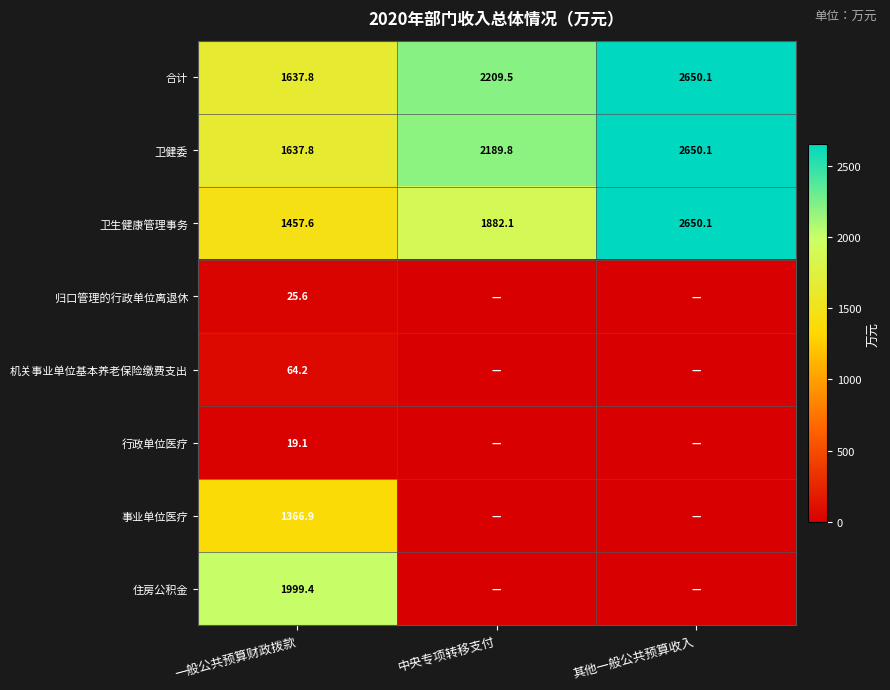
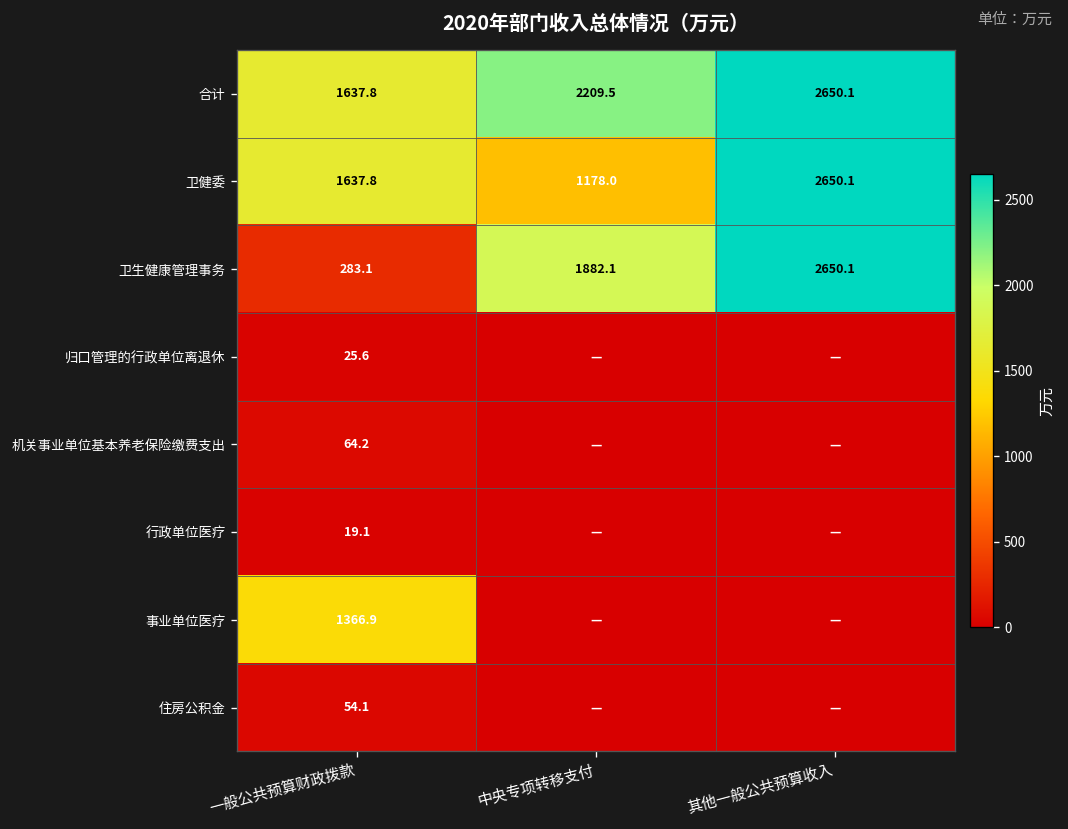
  {
    "合计": {
      "一般公共预算财政拨款": 1637.8,
      "中央专项转移支付": 2209.5,
      "其他一般公共预算收入": 2650.1
    },
    "卫健委": {
      "一般公共预算财政拨款": 1637.8,
-     "中央专项转移支付": 2189.8,
+     "中央专项转移支付": 1178.0,
      "其他一般公共预算收入": 2650.1
    },
    "卫生健康管理事务": {
-     "一般公共预算财政拨款": 1457.6,
+     "一般公共预算财政拨款": 283.1,
      "中央专项转移支付": 1882.1,
      "其他一般公共预算收入": 2650.1
    },
    "归口管理的行政单位离退休": {
      "一般公共预算财政拨款": 25.6
    },
    "机关事业单位基本养老保险缴费支出": {
      "一般公共预算财政拨款": 64.2
    },
    "行政单位医疗": {
      "一般公共预算财政拨款": 19.1
    },
    "事业单位医疗": {
      "一般公共预算财政拨款": 1366.9
    },
    "住房公积金": {
-     "一般公共预算财政拨款": 1999.4
+     "一般公共预算财政拨款": 54.1
    }
  }
